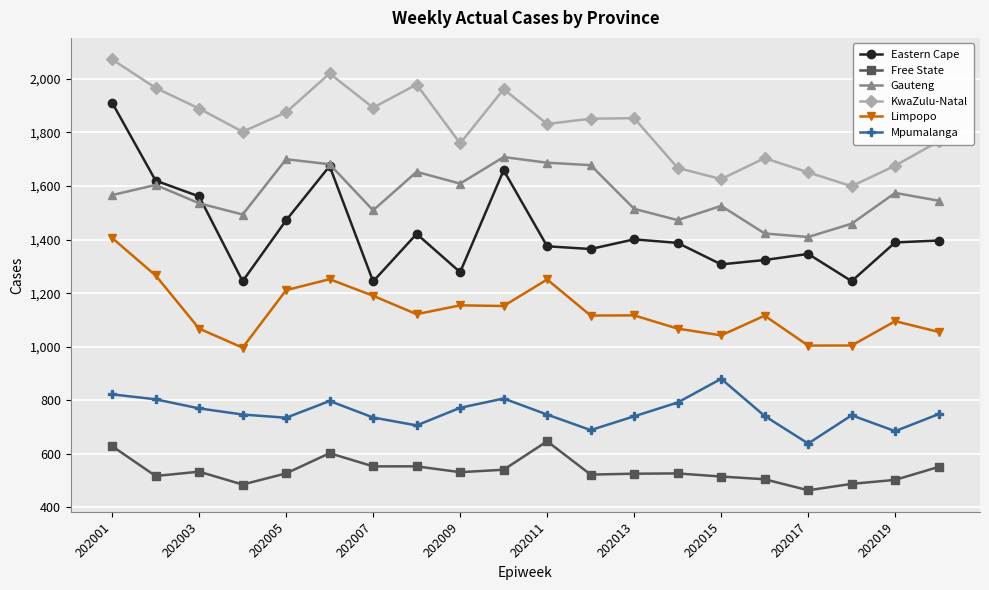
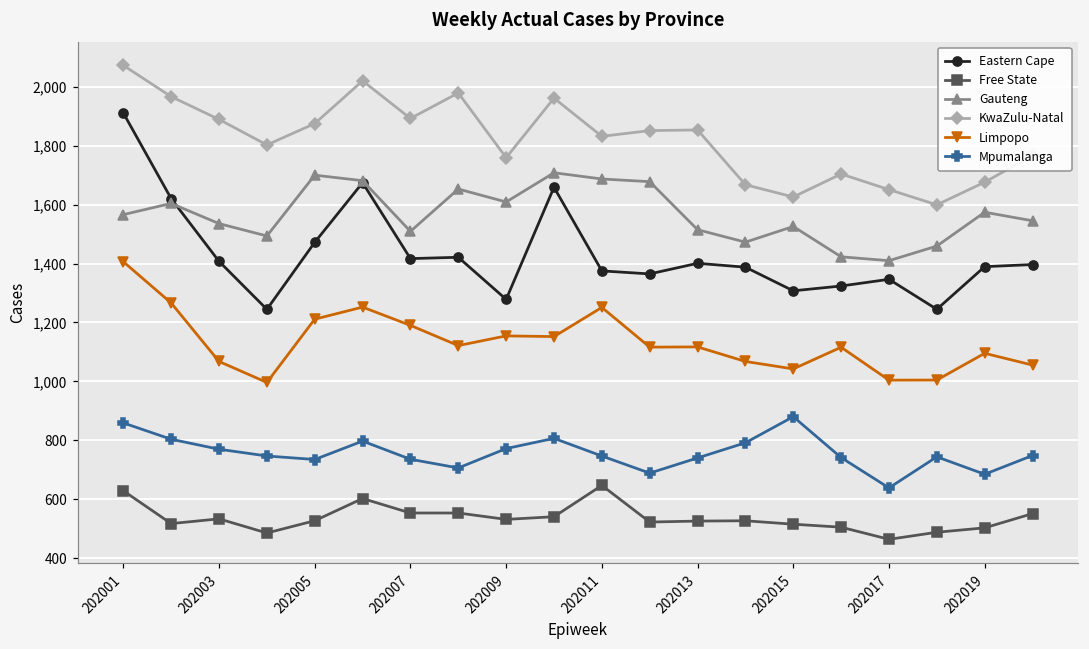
  {
    "Eastern Cape": {
      "202001": "1,910",
-     "202003": "1,560",
+     "202003": "1,410",
      "202005": "1,470",
-     "202007": "1,240",
+     "202007": "1,420",
      "202009": "1,280",
      "202011": "1,380",
      "202013": "1,400",
      "202015": "1,310",
      "202017": "1,350",
      "202019": "1,390"
    },
    "Free State": {
      "202001": "630",
      "202003": "530",
      "202005": "530",
      "202007": "550",
      "202009": "530",
      "202011": "650",
      "202013": "530",
      "202015": "520",
      "202017": "460",
      "202019": "500"
    },
    "Limpopo": {
      "202001": "1,410",
      "202003": "1,070",
      "202005": "1,210",
      "202007": "1,190",
      "202009": "1,150",
      "202011": "1,250",
      "202013": "1,120",
      "202015": "1,040",
      "202017": "1,000",
      "202019": "1,100"
    },
    "Mpumalanga": {
-     "202001": "820",
+     "202001": "860",
      "202003": "770",
      "202005": "740",
      "202007": "740",
      "202009": "770",
      "202011": "750",
      "202013": "740",
      "202015": "880",
      "202017": "640",
      "202019": "680"
    }
  }
